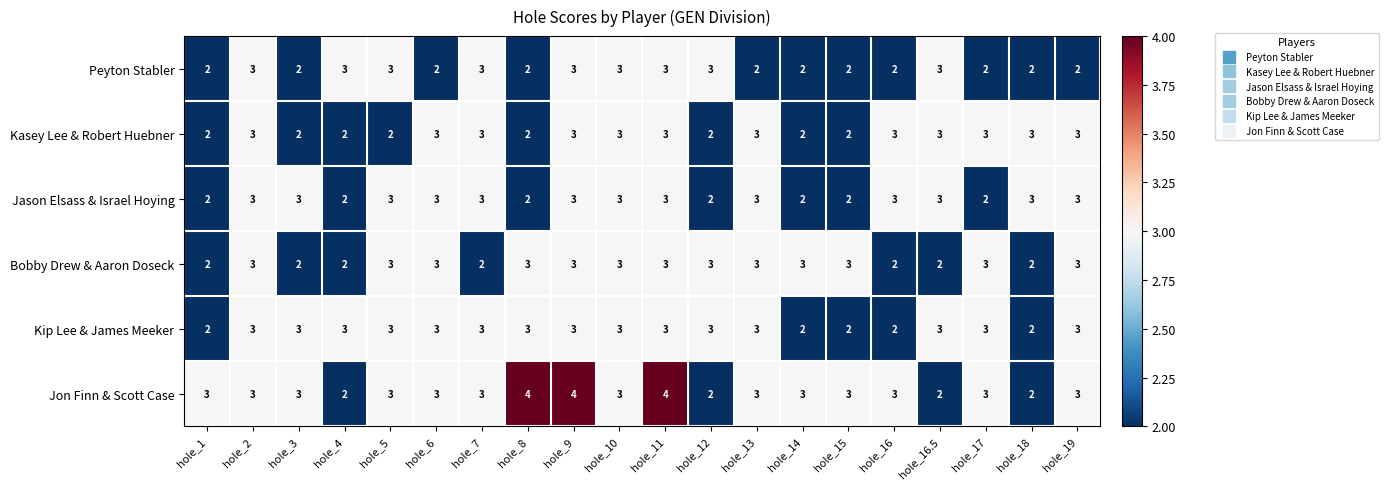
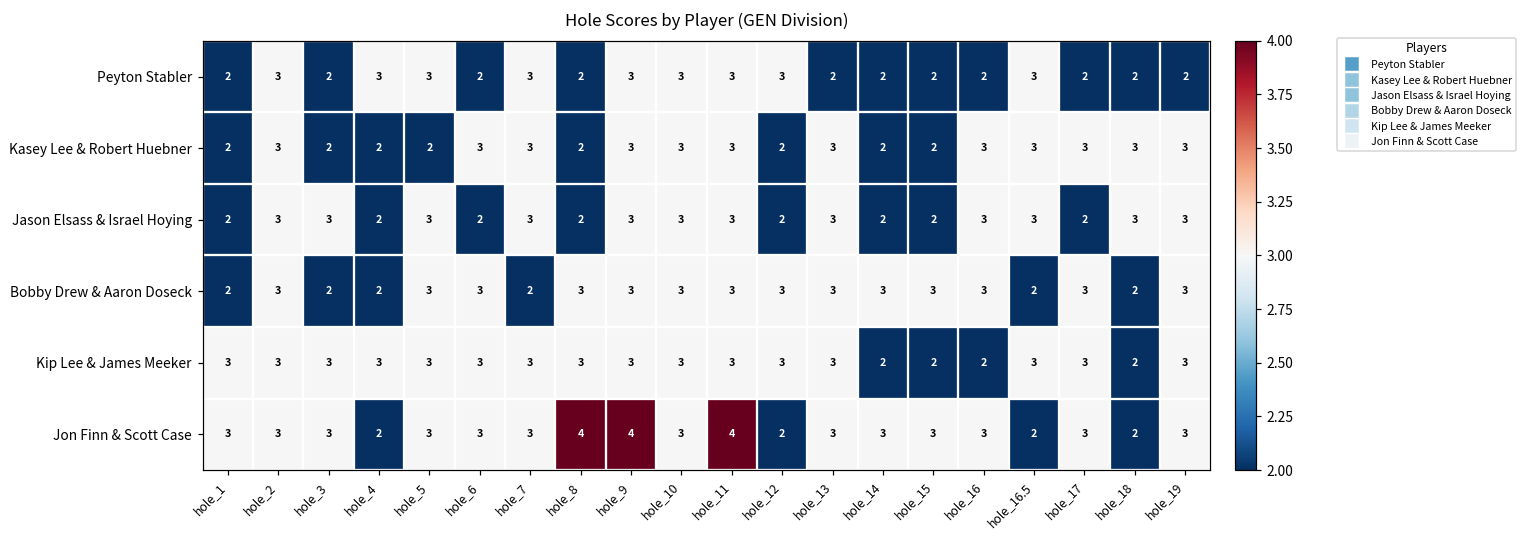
  {
    "Peyton Stabler": {
      "hole_1": 2,
      "hole_2": 3,
      "hole_3": 2,
      "hole_4": 3,
      "hole_5": 3,
      "hole_6": 2,
      "hole_7": 3,
      "hole_8": 2,
      "hole_9": 3,
      "hole_10": 3,
      "hole_11": 3,
      "hole_12": 3,
      "hole_13": 2,
      "hole_14": 2,
      "hole_15": 2,
      "hole_16": 2,
      "hole_16.5": 3,
      "hole_17": 2,
      "hole_18": 2,
      "hole_19": 2
    },
    "Kasey Lee & Robert Huebner": {
      "hole_1": 2,
      "hole_2": 3,
      "hole_3": 2,
      "hole_4": 2,
      "hole_5": 2,
      "hole_6": 3,
      "hole_7": 3,
      "hole_8": 2,
      "hole_9": 3,
      "hole_10": 3,
      "hole_11": 3,
      "hole_12": 2,
      "hole_13": 3,
      "hole_14": 2,
      "hole_15": 2,
      "hole_16": 3,
      "hole_16.5": 3,
      "hole_17": 3,
      "hole_18": 3,
      "hole_19": 3
    },
    "Jason Elsass & Israel Hoying": {
      "hole_1": 2,
      "hole_2": 3,
      "hole_3": 3,
      "hole_4": 2,
      "hole_5": 3,
-     "hole_6": 3,
+     "hole_6": 2,
      "hole_7": 3,
      "hole_8": 2,
      "hole_9": 3,
      "hole_10": 3,
      "hole_11": 3,
      "hole_12": 2,
      "hole_13": 3,
      "hole_14": 2,
      "hole_15": 2,
      "hole_16": 3,
      "hole_16.5": 3,
      "hole_17": 2,
      "hole_18": 3,
      "hole_19": 3
    },
    "Bobby Drew & Aaron Doseck": {
      "hole_1": 2,
      "hole_2": 3,
      "hole_3": 2,
      "hole_4": 2,
      "hole_5": 3,
      "hole_6": 3,
      "hole_7": 2,
      "hole_8": 3,
      "hole_9": 3,
      "hole_10": 3,
      "hole_11": 3,
      "hole_12": 3,
      "hole_13": 3,
      "hole_14": 3,
      "hole_15": 3,
-     "hole_16": 2,
+     "hole_16": 3,
      "hole_16.5": 2,
      "hole_17": 3,
      "hole_18": 2,
      "hole_19": 3
    },
    "Kip Lee & James Meeker": {
-     "hole_1": 2,
+     "hole_1": 3,
      "hole_2": 3,
      "hole_3": 3,
      "hole_4": 3,
      "hole_5": 3,
      "hole_6": 3,
      "hole_7": 3,
      "hole_8": 3,
      "hole_9": 3,
      "hole_10": 3,
      "hole_11": 3,
      "hole_12": 3,
      "hole_13": 3,
      "hole_14": 2,
      "hole_15": 2,
      "hole_16": 2,
      "hole_16.5": 3,
      "hole_17": 3,
      "hole_18": 2,
      "hole_19": 3
    },
    "Jon Finn & Scott Case": {
      "hole_1": 3,
      "hole_2": 3,
      "hole_3": 3,
      "hole_4": 2,
      "hole_5": 3,
      "hole_6": 3,
      "hole_7": 3,
      "hole_8": 4,
      "hole_9": 4,
      "hole_10": 3,
      "hole_11": 4,
      "hole_12": 2,
      "hole_13": 3,
      "hole_14": 3,
      "hole_15": 3,
      "hole_16": 3,
      "hole_16.5": 2,
      "hole_17": 3,
      "hole_18": 2,
      "hole_19": 3
    }
  }
